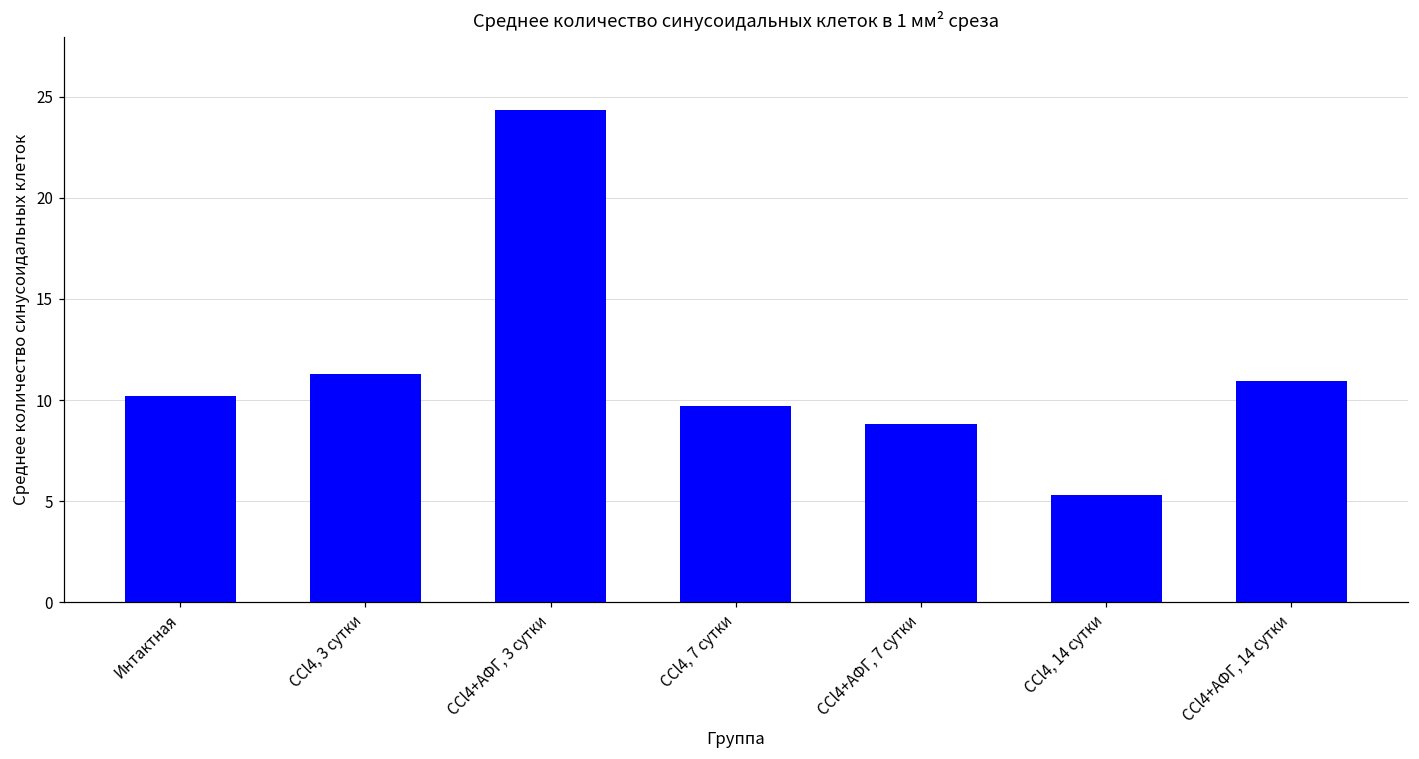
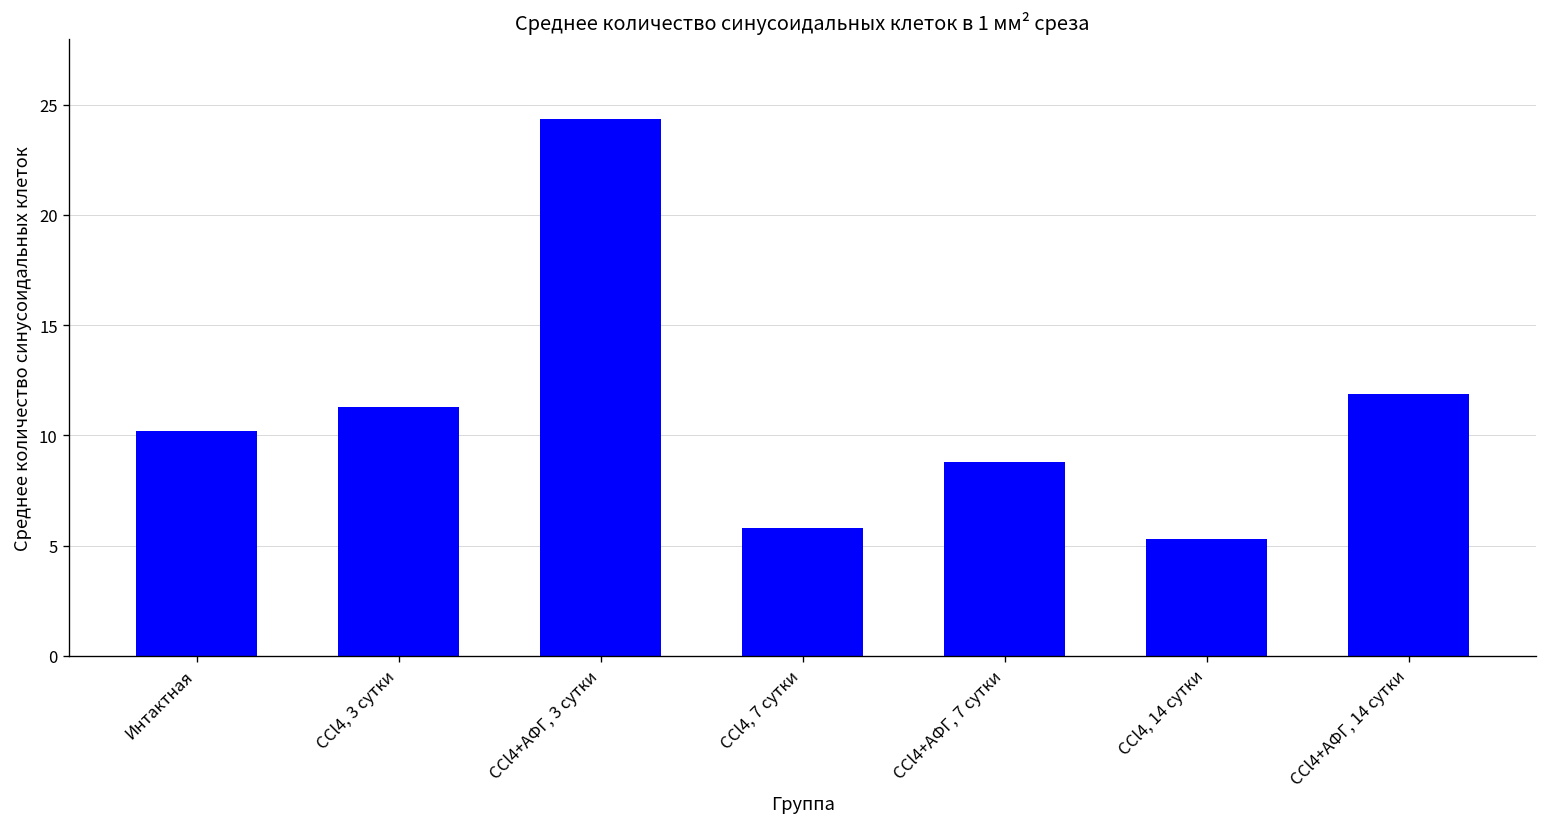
  {
    "Интактная": 10.2,
    "CCl4, 3 сутки": 11.3,
    "CCl4+АФГ, 3 сутки": 24.3,
-   "CCl4, 7 сутки": 9.7,
+   "CCl4, 7 сутки": 5.8,
    "CCl4+АФГ, 7 сутки": 8.8,
    "CCl4, 14 сутки": 5.3,
-   "CCl4+АФГ, 14 сутки": 10.9
+   "CCl4+АФГ, 14 сутки": 11.9
  }
